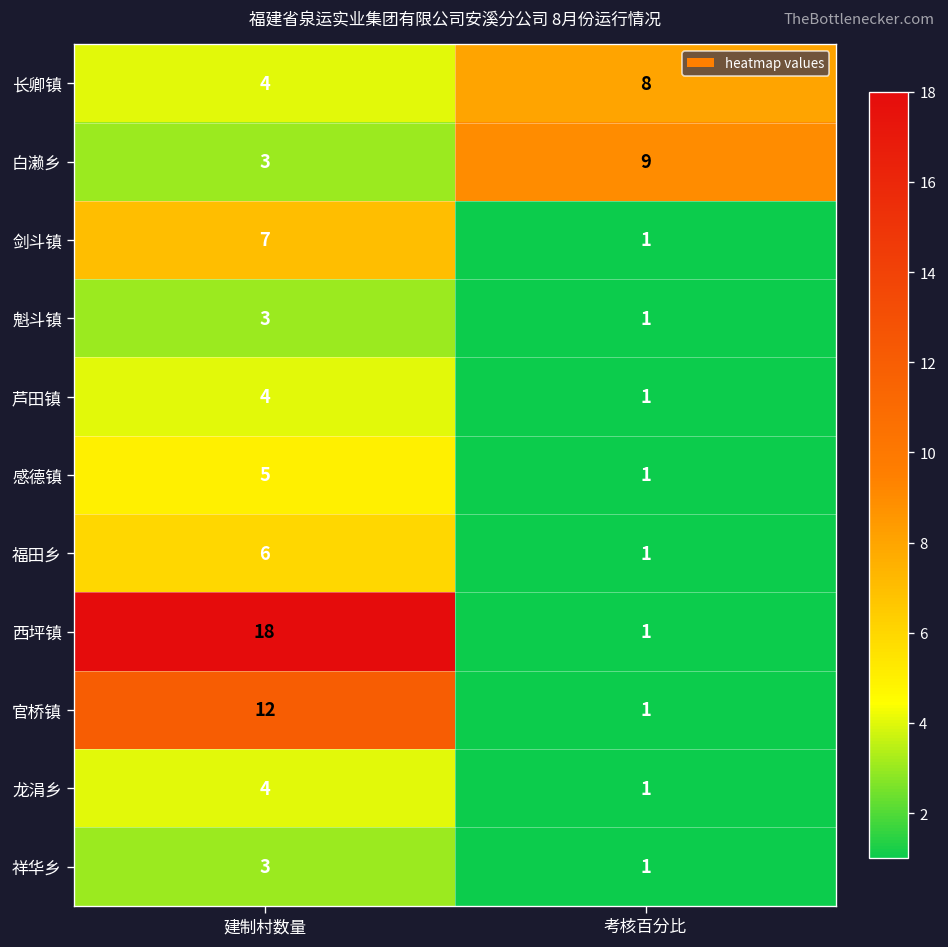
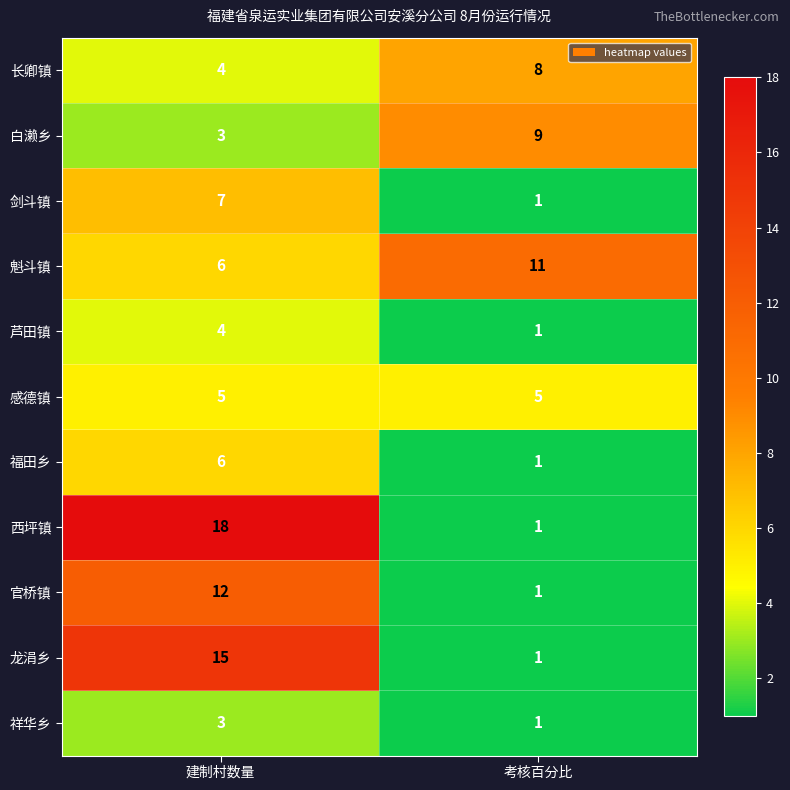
  {
    "长卿镇": {
      "建制村数量": 4,
      "考核百分比": 8
    },
    "白濑乡": {
      "建制村数量": 3,
      "考核百分比": 9
    },
    "剑斗镇": {
      "建制村数量": 7,
      "考核百分比": 1
    },
    "魁斗镇": {
-     "建制村数量": 3,
-     "考核百分比": 1
+     "建制村数量": 6,
+     "考核百分比": 11
    },
    "芦田镇": {
      "建制村数量": 4,
      "考核百分比": 1
    },
    "感德镇": {
      "建制村数量": 5,
-     "考核百分比": 1
+     "考核百分比": 5
    },
    "福田乡": {
      "建制村数量": 6,
      "考核百分比": 1
    },
    "西坪镇": {
      "建制村数量": 18,
      "考核百分比": 1
    },
    "官桥镇": {
      "建制村数量": 12,
      "考核百分比": 1
    },
    "龙涓乡": {
-     "建制村数量": 4,
+     "建制村数量": 15,
      "考核百分比": 1
    },
    "祥华乡": {
      "建制村数量": 3,
      "考核百分比": 1
    }
  }
